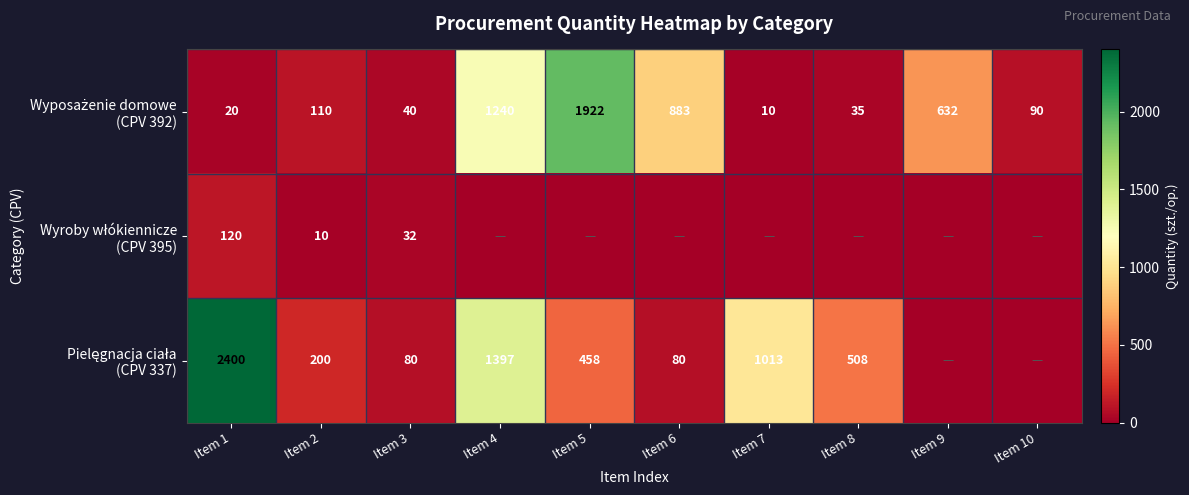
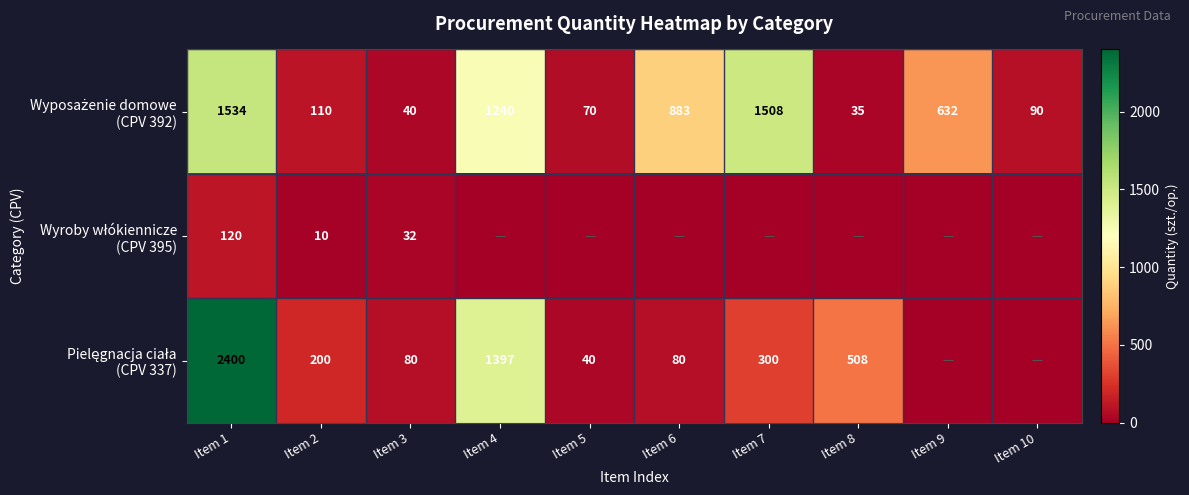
  {
    "Wyposażenie domowe (CPV 392)": {
-     "Item 1": 20,
+     "Item 1": 1534,
      "Item 2": 110,
      "Item 3": 40,
      "Item 4": 1240,
-     "Item 5": 1922,
+     "Item 5": 70,
      "Item 6": 883,
-     "Item 7": 10,
+     "Item 7": 1508,
      "Item 8": 35,
      "Item 9": 632,
      "Item 10": 90
    },
    "Wyroby włókiennicze (CPV 395)": {
      "Item 1": 120,
      "Item 2": 10,
      "Item 3": 32
    },
    "Pielęgnacja ciała (CPV 337)": {
      "Item 1": 2400,
      "Item 2": 200,
      "Item 3": 80,
      "Item 4": 1397,
-     "Item 5": 458,
+     "Item 5": 40,
      "Item 6": 80,
-     "Item 7": 1013,
+     "Item 7": 300,
      "Item 8": 508
    }
  }
